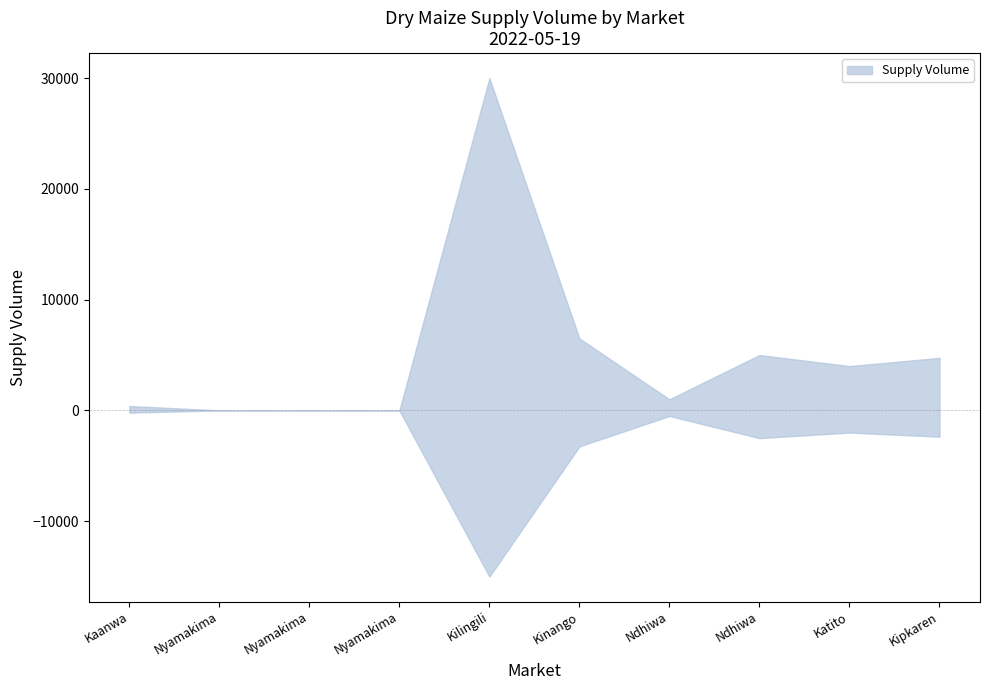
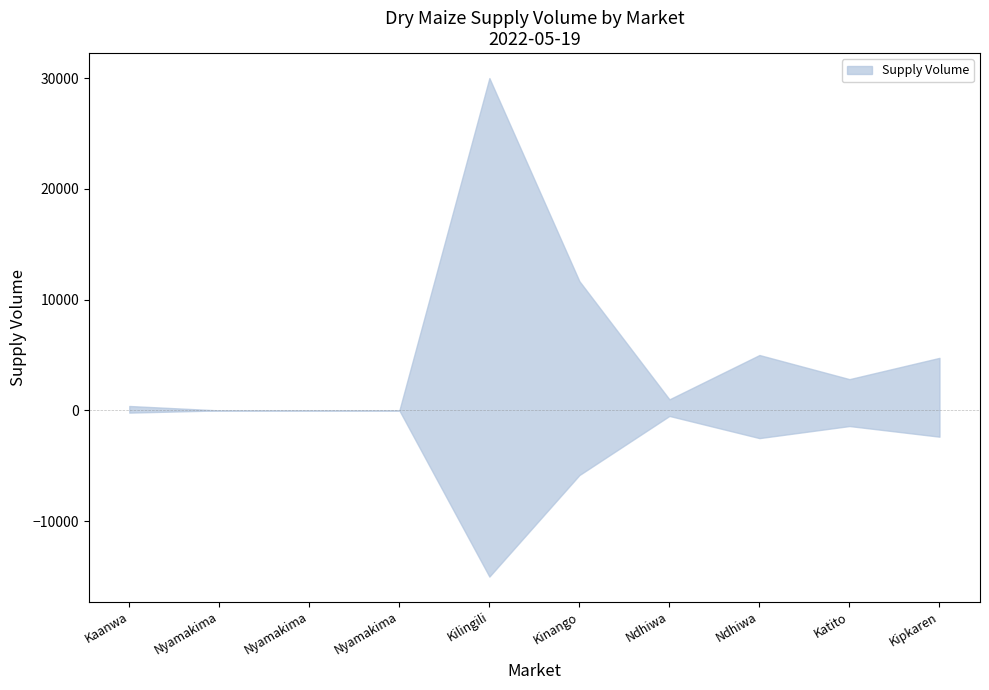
  {
-   "Kinango": 6500,
-   "Katito": 4000
+   "Kinango": 11700,
+   "Katito": 2800
  }
